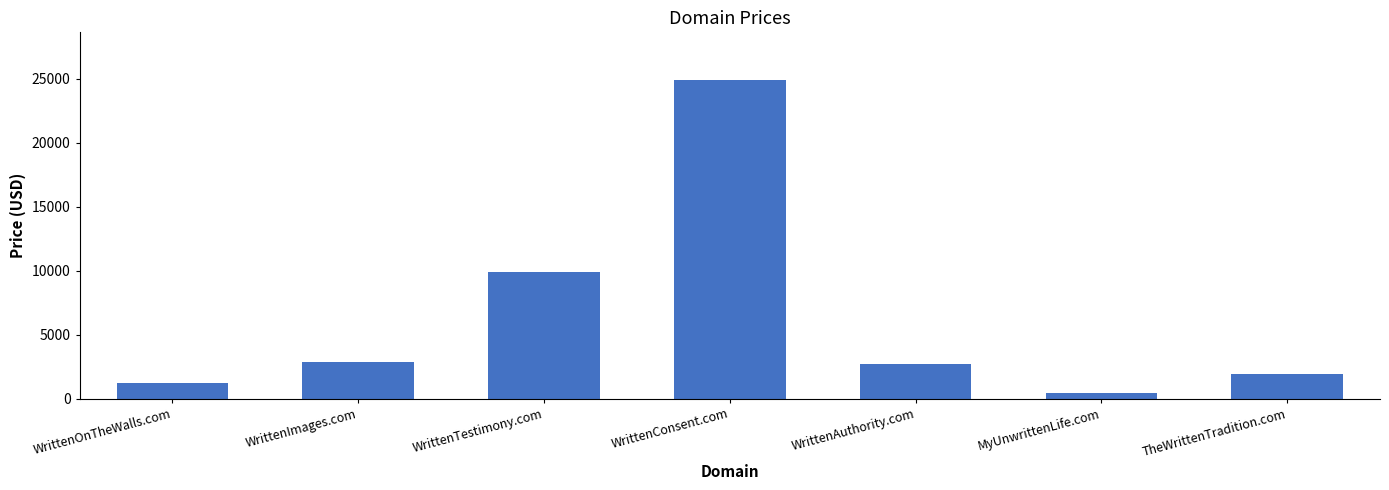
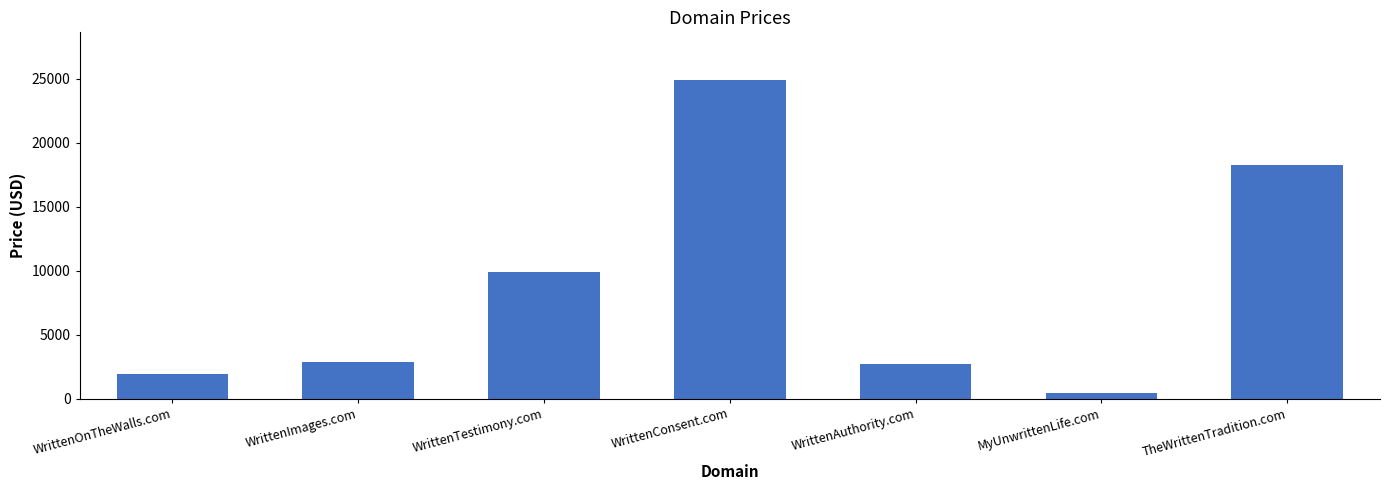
  {
-   "WrittenOnTheWalls.com": 1200,
+   "WrittenOnTheWalls.com": 1900,
    "WrittenImages.com": 2900,
    "WrittenTestimony.com": 9900,
    "WrittenConsent.com": 24900,
    "WrittenAuthority.com": 2700,
    "MyUnwrittenLife.com": 500,
-   "TheWrittenTradition.com": 1900
+   "TheWrittenTradition.com": 18200
  }
